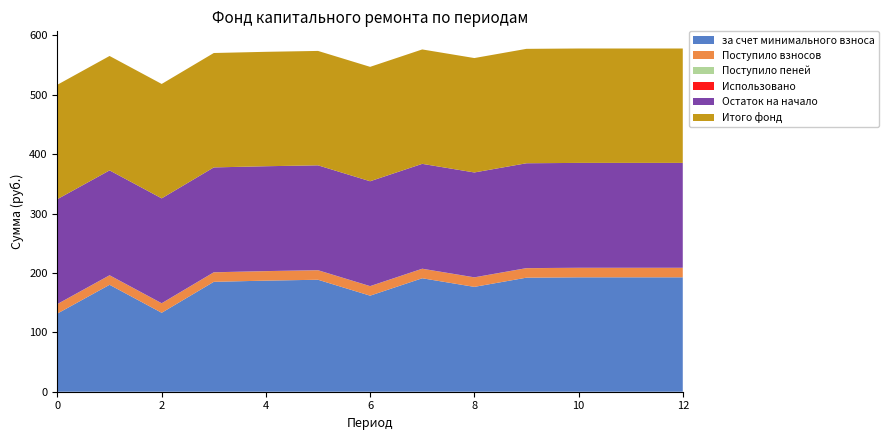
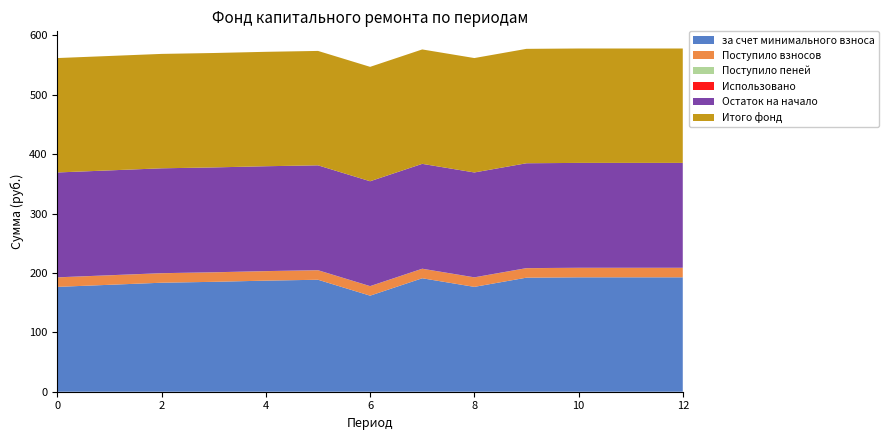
  {
    "за счет минимального взноса": {
-     "0": 130,
-     "2": 130,
+     "0": 180,
+     "2": 180,
      "4": 190,
      "6": 160,
      "8": 180,
      "10": 190,
      "12": 190
    },
    "Остаток на начало": {
      "0": 180,
      "2": 180,
      "4": 180,
      "6": 180,
      "8": 180,
      "10": 180,
      "12": 180
    },
    "Итого фонд": {
      "0": 190,
      "2": 190,
      "4": 190,
      "6": 190,
      "8": 190,
      "10": 190,
      "12": 190
    }
  }
